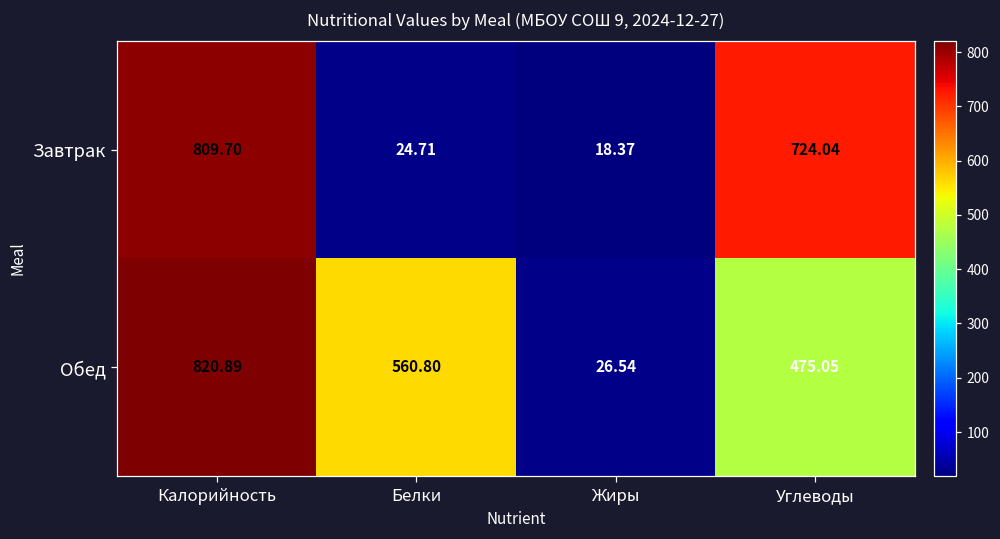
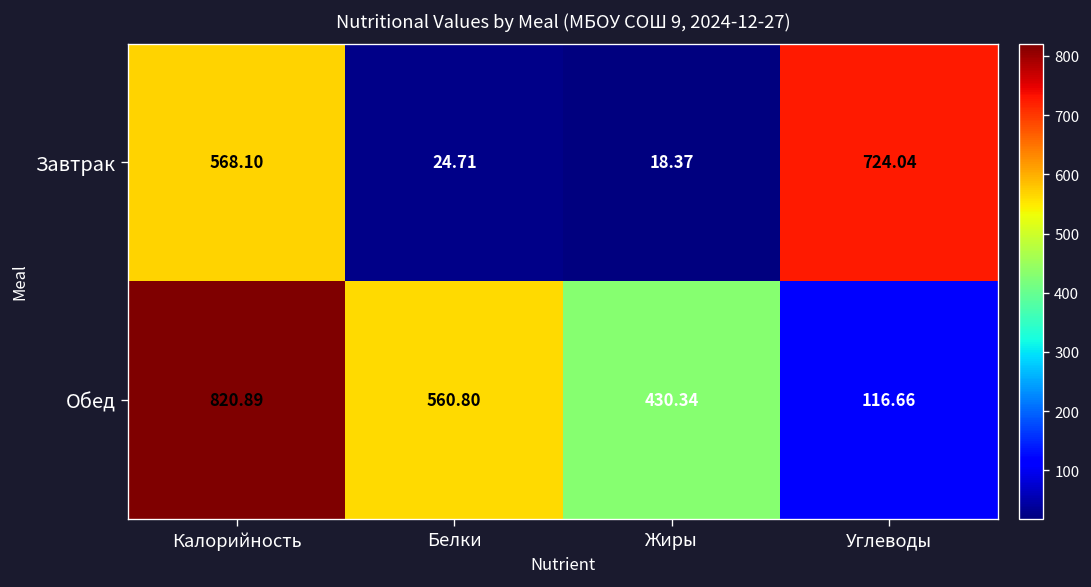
  {
    "Завтрак": {
-     "Калорийность": 809.70,
+     "Калорийность": 568.10,
      "Белки": 24.71,
      "Жиры": 18.37,
      "Углеводы": 724.04
    },
    "Обед": {
      "Калорийность": 820.89,
      "Белки": 560.80,
-     "Жиры": 26.54,
-     "Углеводы": 475.05
+     "Жиры": 430.34,
+     "Углеводы": 116.66
    }
  }
